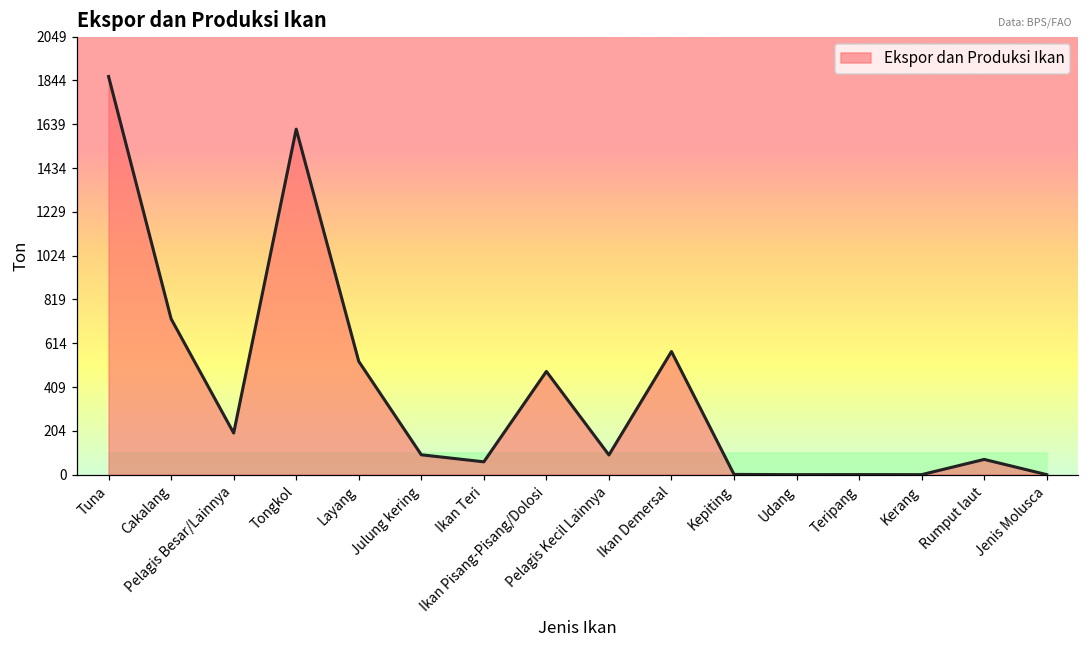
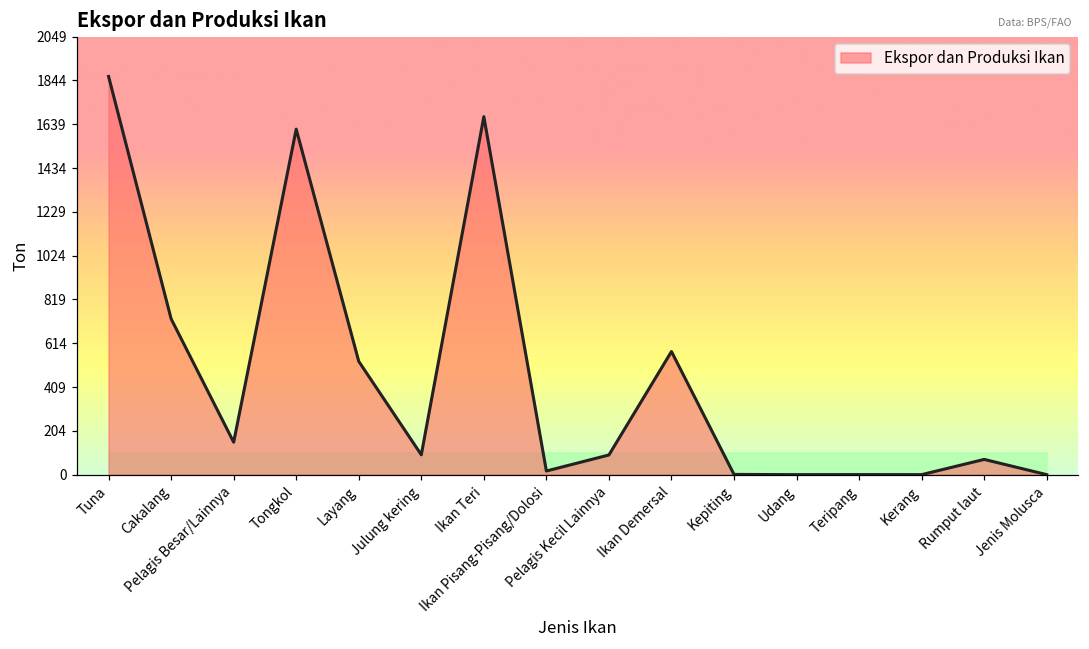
  {
    "Ekspor dan Produksi Ikan": {
      "Tuna": 1860,
      "Cakalang": 730,
-     "Pelagis Besar/Lainnya": 190,
+     "Pelagis Besar/Lainnya": 150,
      "Tongkol": 1620,
      "Layang": 530,
-     "Ikan Teri": 60,
-     "Ikan Pisang-Pisang/Dolosi": 480,
+     "Ikan Teri": 1680,
+     "Ikan Pisang-Pisang/Dolosi": 20,
      "Ikan Demersal": 580,
      "Kepiting": 0,
      "Udang": 0,
      "Teripang": 0,
      "Kerang": 0,
      "Rumput laut": 70,
      "Jenis Molusca": 0
    }
  }
